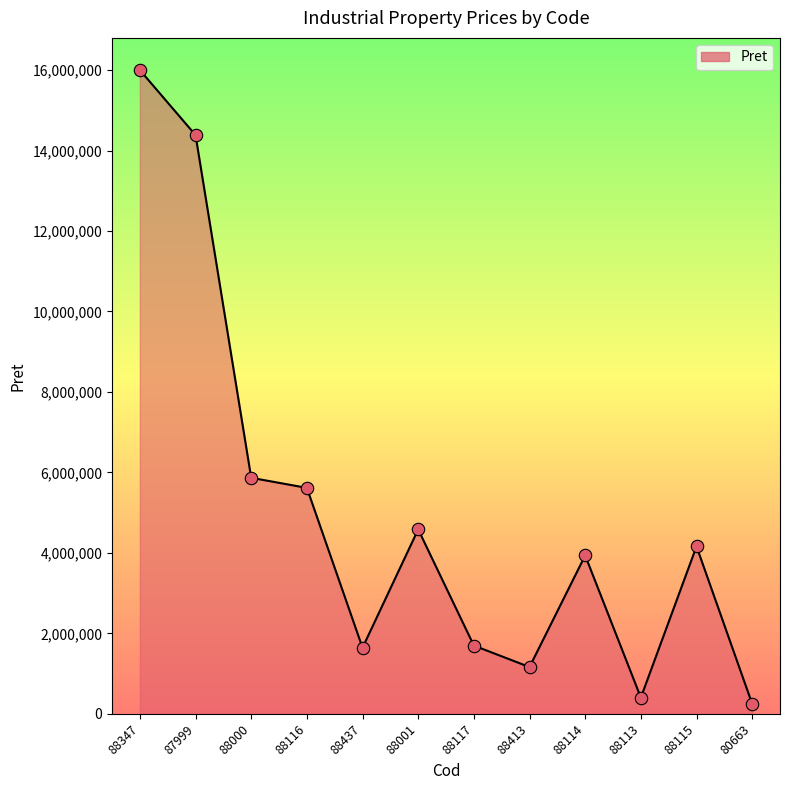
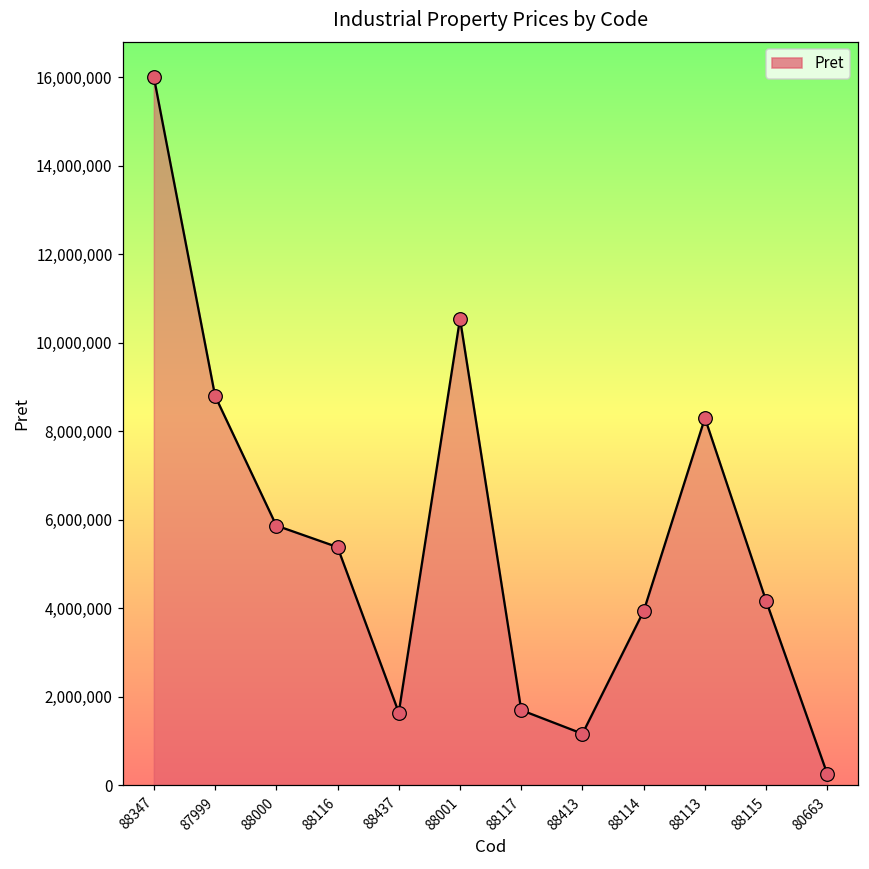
  {
    "88347": "16,000,000",
-   "87999": "14,400,000",
+   "87999": "8,800,000",
    "88000": "5,900,000",
-   "88116": "5,600,000",
+   "88116": "5,400,000",
    "88437": "1,600,000",
-   "88001": "4,600,000",
+   "88001": "10,500,000",
    "88117": "1,700,000",
    "88413": "1,200,000",
    "88114": "3,900,000",
-   "88113": "400,000",
+   "88113": "8,300,000",
    "88115": "4,200,000",
    "80663": "200,000"
  }
